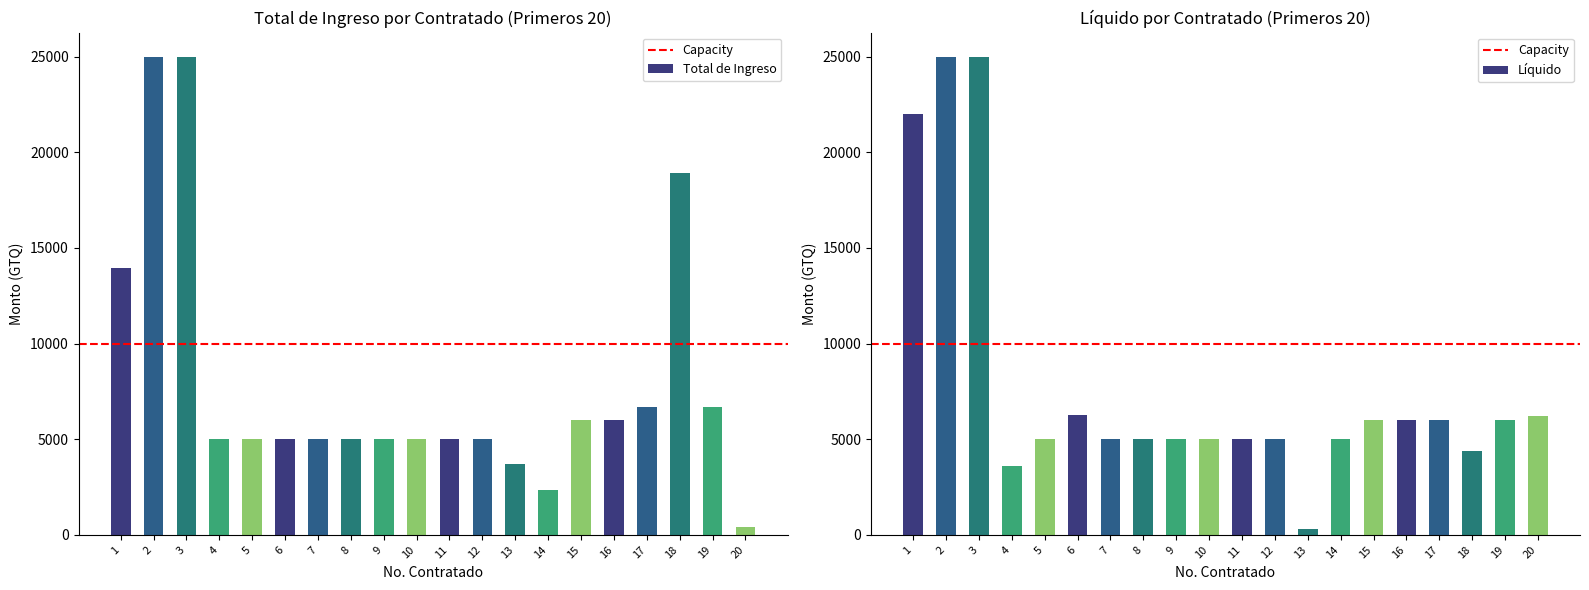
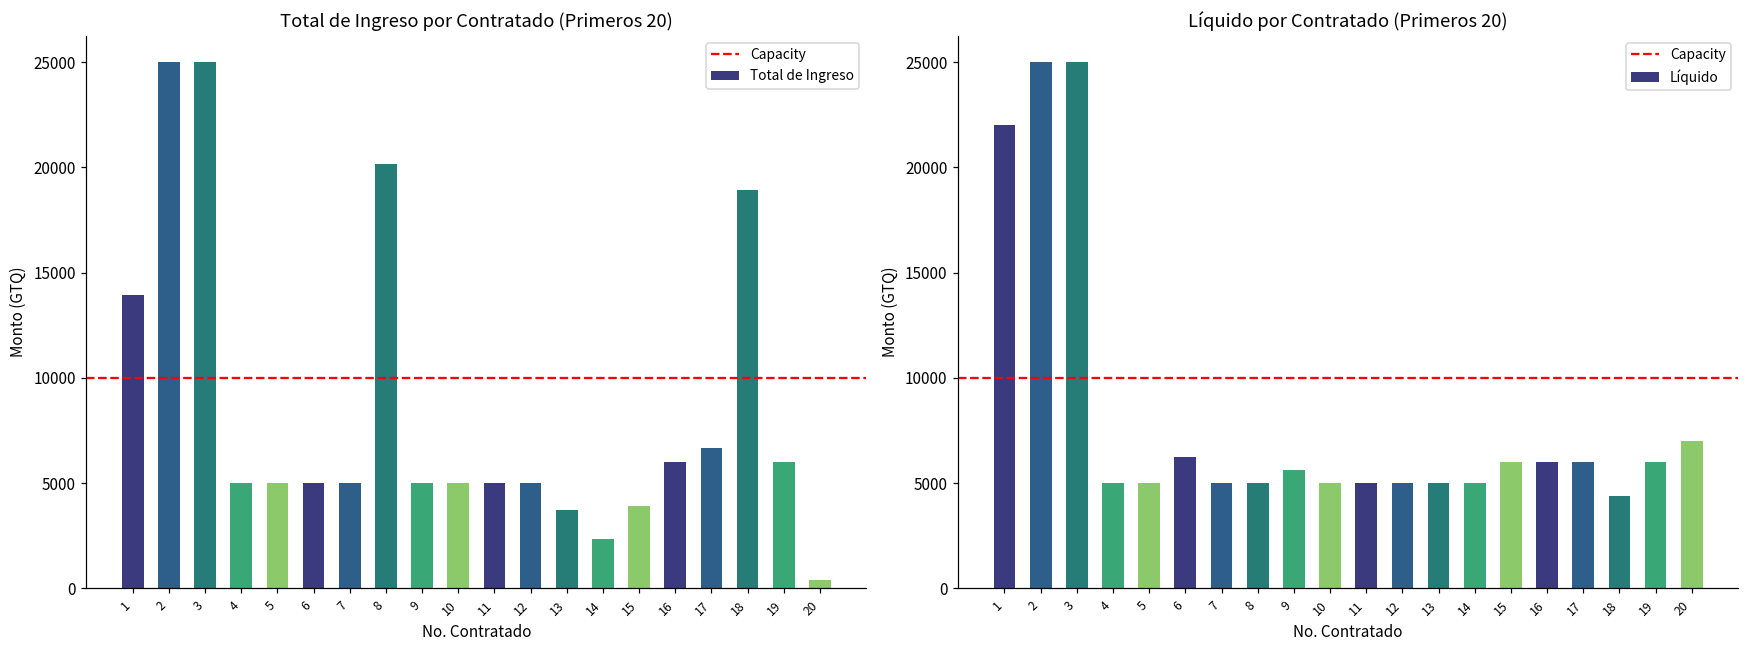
  {
    "Total de Ingreso por Contratado (Primeros 20)": {
      "1": 14000,
      "2": 25000,
      "3": 25000,
      "4": 5000,
      "5": 5000,
      "6": 5000,
      "7": 5000,
-     "8": 5000,
+     "8": 20200,
      "9": 5000,
      "10": 5000,
      "11": 5000,
      "12": 5000,
      "13": 3700,
      "14": 2400,
-     "15": 6000,
+     "15": 3900,
      "16": 6000,
      "17": 6700,
      "18": 18900,
-     "19": 6700,
+     "19": 6000,
      "20": 400
    },
    "Líquido por Contratado (Primeros 20)": {
      "1": 22000,
      "2": 25000,
      "3": 25000,
-     "4": 3600,
+     "4": 5000,
      "5": 5000,
      "6": 6200,
      "7": 5000,
      "8": 5000,
-     "9": 5000,
+     "9": 5600,
      "10": 5000,
      "11": 5000,
      "12": 5000,
-     "13": 300,
+     "13": 5000,
      "14": 5000,
      "15": 6000,
      "16": 6000,
      "17": 6000,
      "18": 4400,
      "19": 6000,
-     "20": 6200
+     "20": 7000
    }
  }
